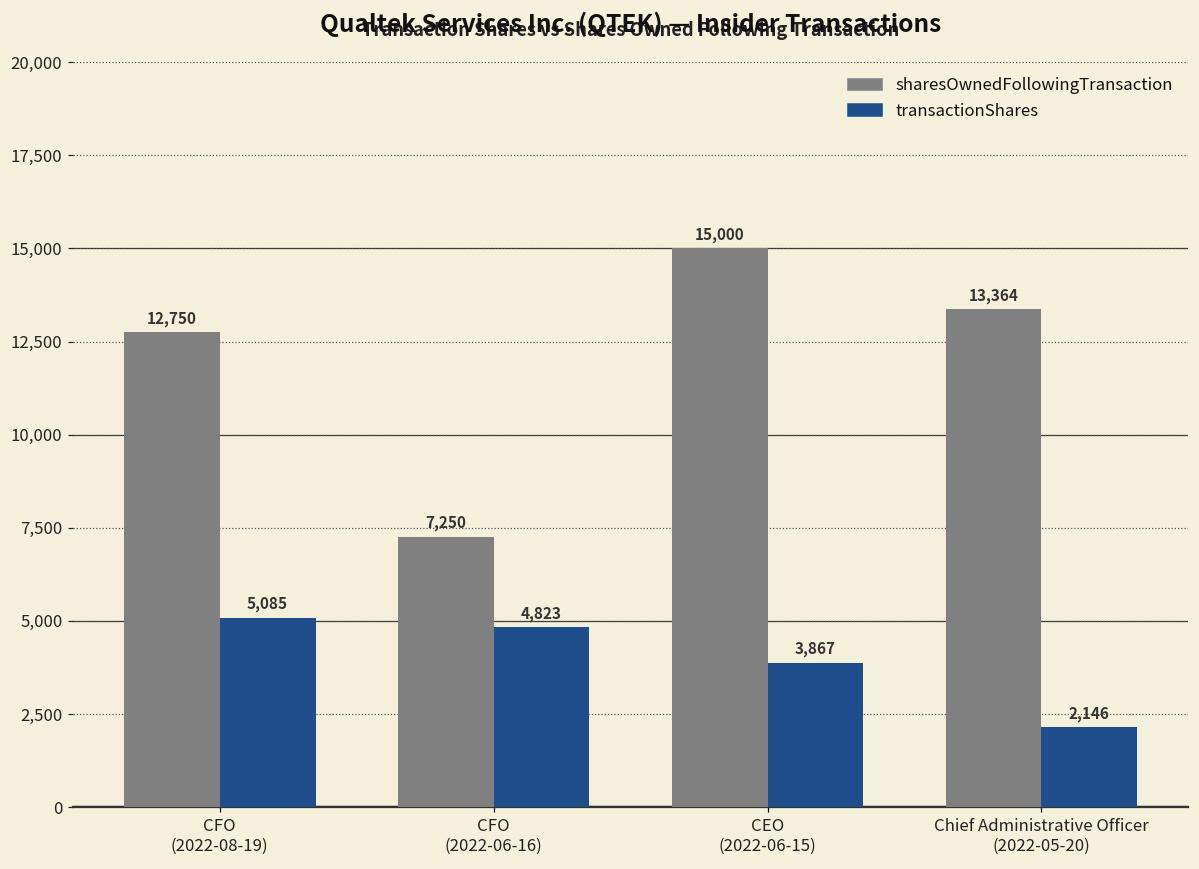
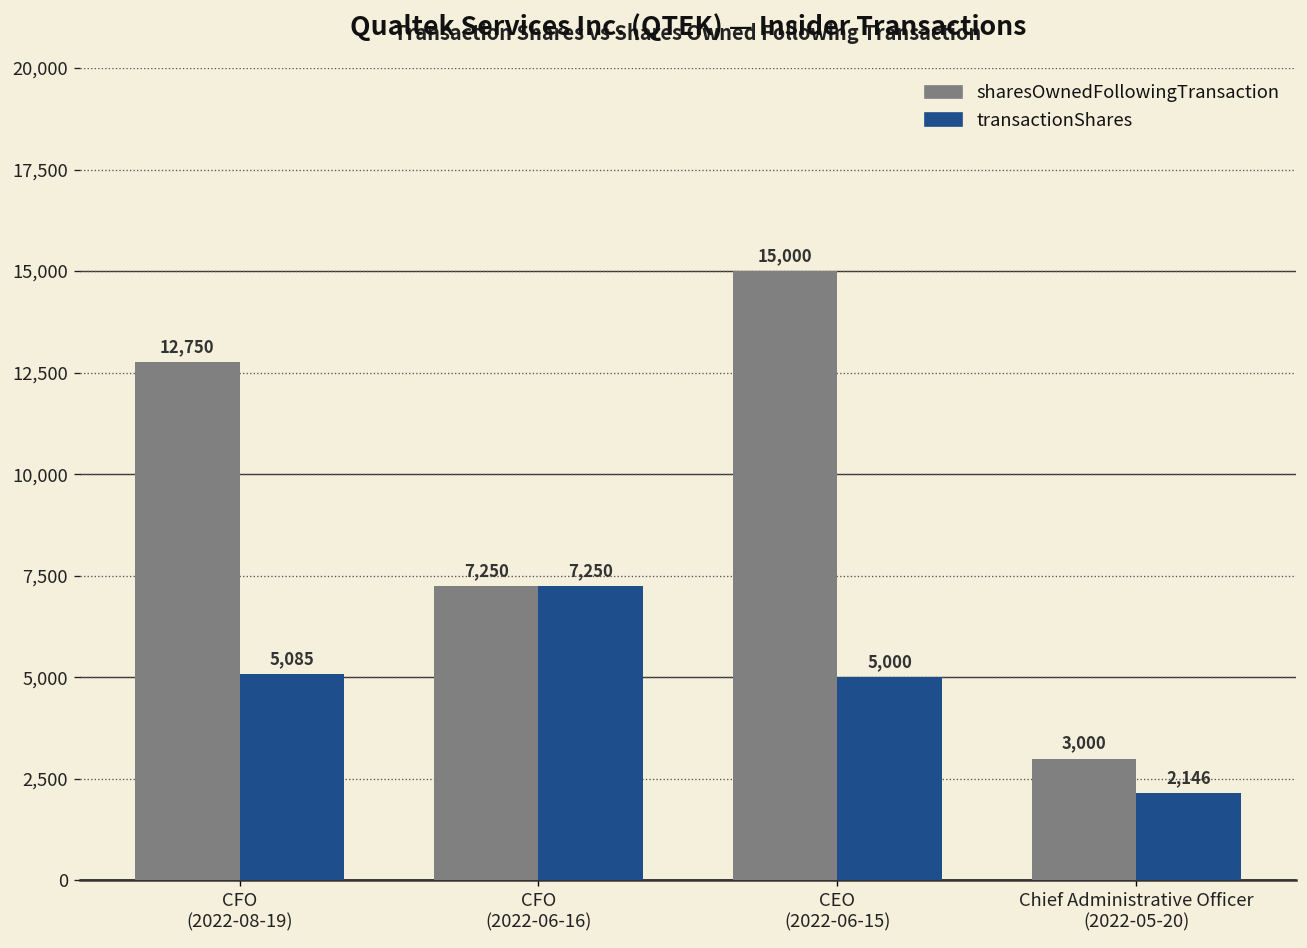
  {
    "sharesOwnedFollowingTransaction": {
      "CFO (2022-08-19)": "12,750",
      "CFO (2022-06-16)": "7,250",
      "CEO (2022-06-15)": "15,000",
-     "Chief Administrative Officer (2022-05-20)": "13,364"
+     "Chief Administrative Officer (2022-05-20)": "3,000"
    },
    "transactionShares": {
      "CFO (2022-08-19)": "5,085",
-     "CFO (2022-06-16)": "4,823",
-     "CEO (2022-06-15)": "3,867",
+     "CFO (2022-06-16)": "7,250",
+     "CEO (2022-06-15)": "5,000",
      "Chief Administrative Officer (2022-05-20)": "2,146"
    }
  }
